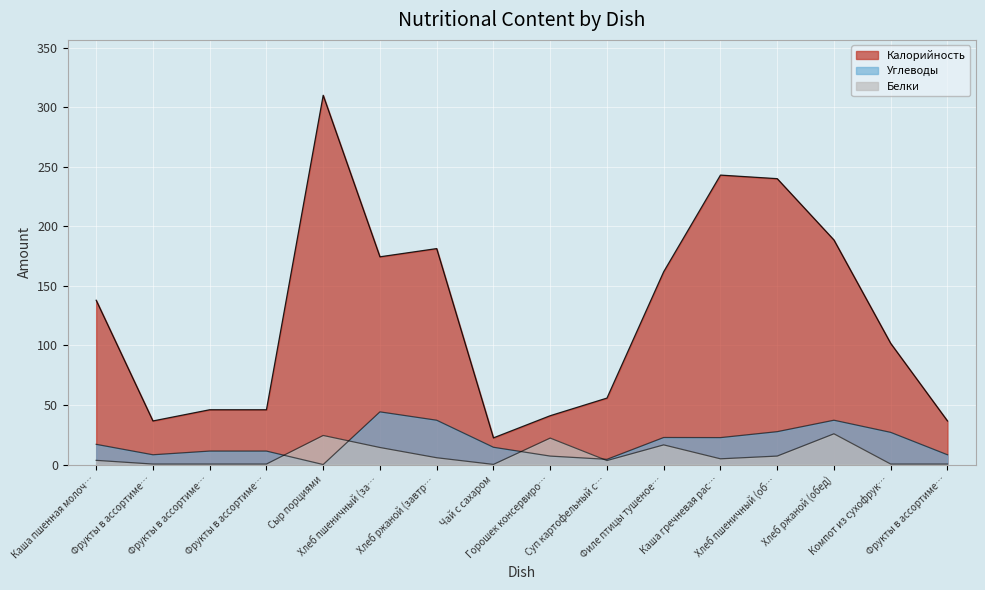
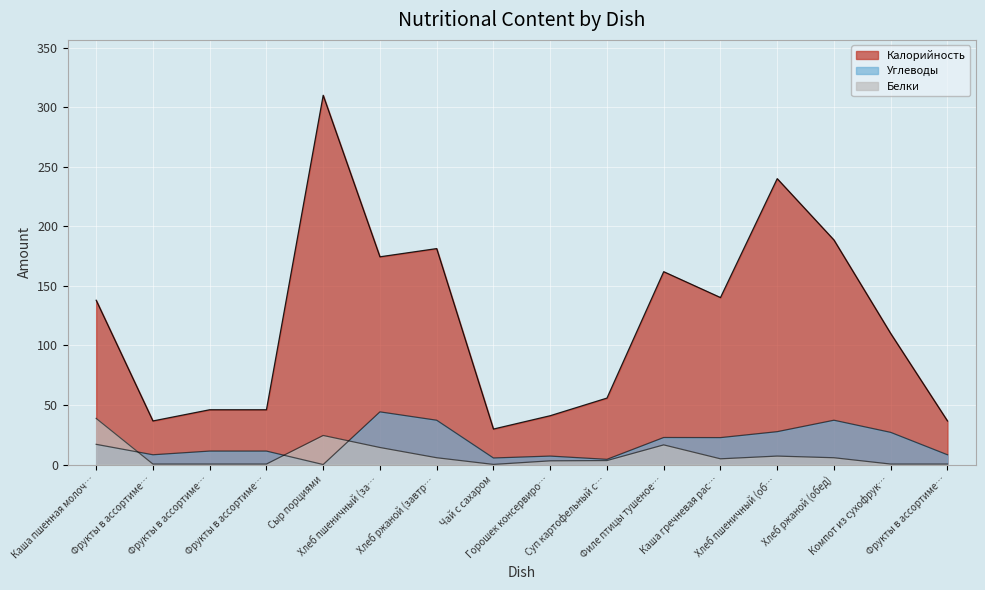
  {
    "Калорийность": {
      "Каша пшенная молоч…": 138,
      "Сыр порциями": 310,
      "Хлеб пшеничный (за…": 174,
      "Хлеб ржаной (завтр…": 181,
-     "Чай с сахаром": 22,
+     "Чай с сахаром": 30,
      "Горошек консервиро…": 41,
      "Суп картофельный с…": 56,
      "Филе птицы тушеное…": 162,
-     "Каша гречневая рас…": 243,
+     "Каша гречневая рас…": 140,
      "Хлеб пшеничный (об…": 240,
      "Хлеб ржаной (обед)": 189,
-     "Компот из сухофрук…": 102
+     "Компот из сухофрук…": 110
    },
    "Углеводы": {
      "Каша пшенная молоч…": 17,
      "Сыр порциями": 0,
      "Хлеб пшеничный (за…": 44,
      "Хлеб ржаной (завтр…": 37,
-     "Чай с сахаром": 15,
+     "Чай с сахаром": 6,
      "Горошек консервиро…": 7,
      "Филе птицы тушеное…": 23,
      "Каша гречневая рас…": 23,
      "Хлеб пшеничный (об…": 28,
      "Хлеб ржаной (обед)": 37,
      "Компот из сухофрук…": 27
    },
    "Белки": {
-     "Каша пшенная молоч…": 4,
+     "Каша пшенная молоч…": 39,
      "Сыр порциями": 24,
      "Хлеб пшеничный (за…": 14,
      "Хлеб ржаной (завтр…": 6,
      "Чай с сахаром": 0,
-     "Горошек консервиро…": 22,
+     "Горошек консервиро…": 3,
      "Филе птицы тушеное…": 17,
      "Каша гречневая рас…": 5,
      "Хлеб пшеничный (об…": 7,
-     "Хлеб ржаной (обед)": 26,
+     "Хлеб ржаной (обед)": 6,
      "Компот из сухофрук…": 0
    }
  }
